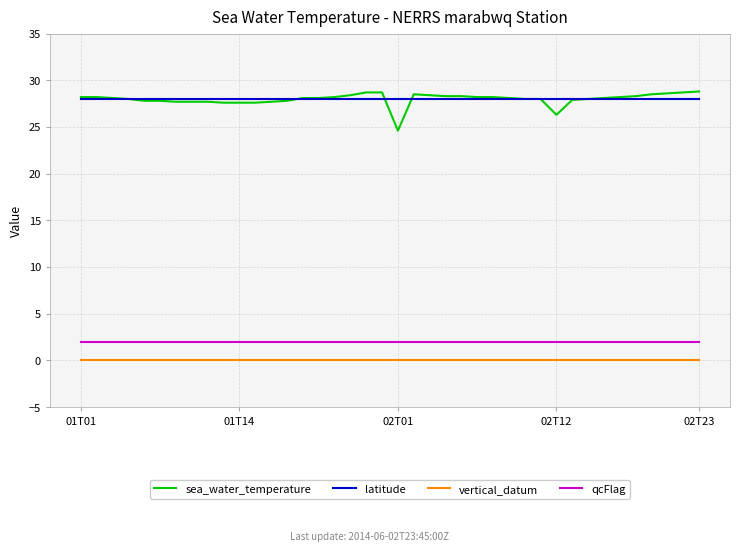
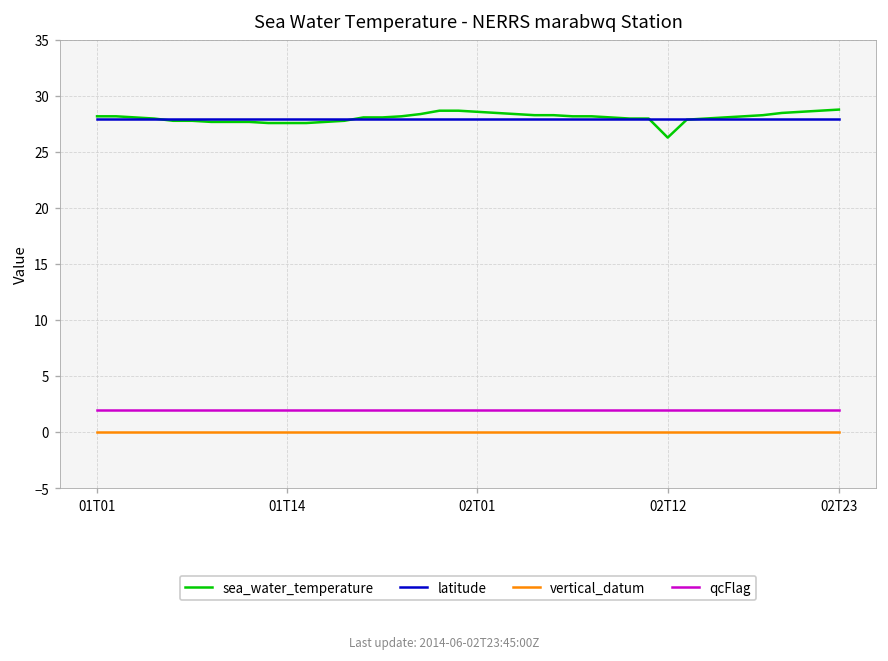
  {
    "sea_water_temperature": {
      "01T14": 28,
-     "02T01": 25,
+     "02T01": 29,
      "02T12": 26,
      "02T23": 29
    },
    "latitude": {
      "01T14": 28,
      "02T01": 28,
      "02T12": 28,
      "02T23": 28
    },
    "vertical_datum": {
      "01T01": 0,
      "01T14": 0,
      "02T01": 0,
      "02T12": 0,
      "02T23": 0
    },
    "qcFlag": {
      "01T01": 2,
      "01T14": 2,
      "02T01": 2,
      "02T12": 2,
      "02T23": 2
    }
  }
